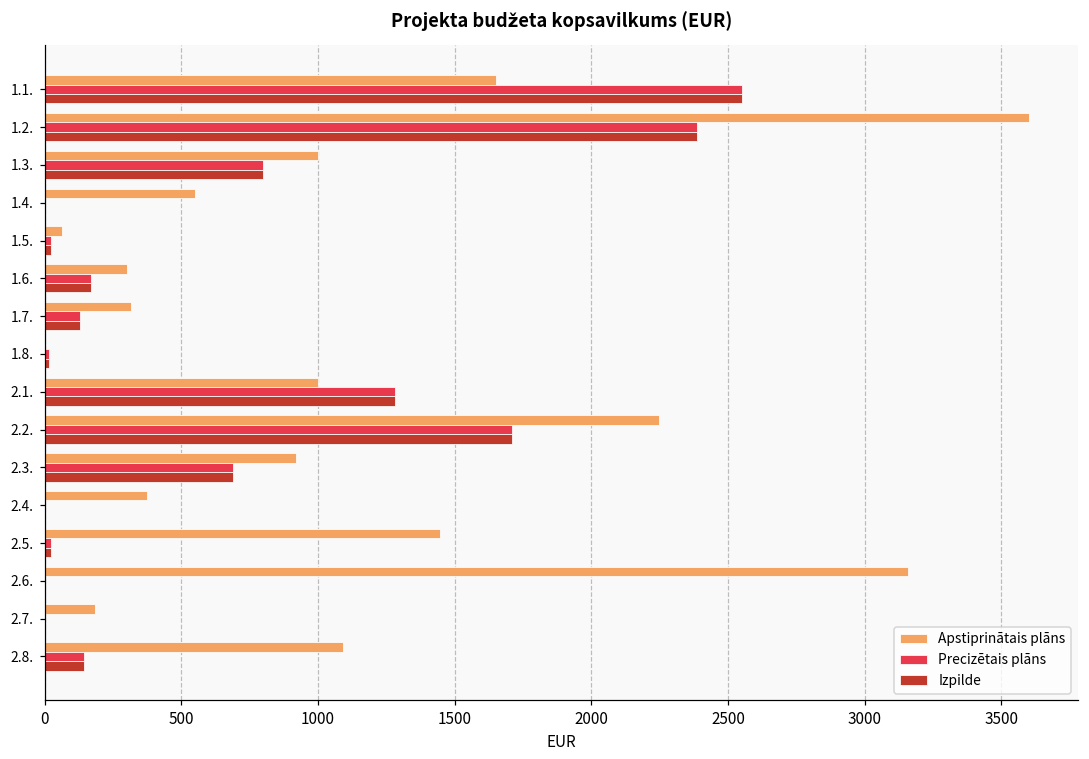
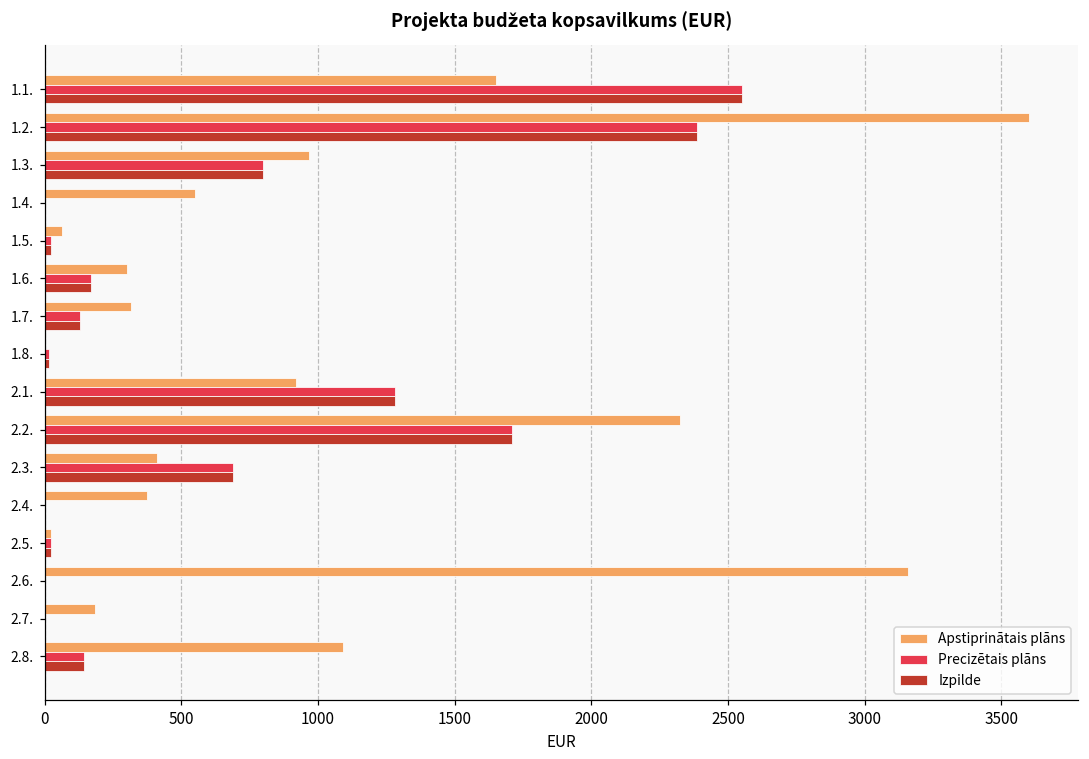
  {
    "Apstiprinātais plāns": {
      "1.1.": 1650,
      "1.2.": 3600,
-     "1.3.": 1000,
+     "1.3.": 970,
      "1.4.": 550,
      "1.5.": 60,
      "1.6.": 300,
      "1.7.": 320,
      "1.8.": 0,
-     "2.1.": 1000,
-     "2.2.": 2250,
-     "2.3.": 920,
+     "2.1.": 920,
+     "2.2.": 2330,
+     "2.3.": 410,
      "2.4.": 380,
-     "2.5.": 1450,
+     "2.5.": 30,
      "2.6.": 3160,
      "2.7.": 190,
      "2.8.": 1090
    }
  }
